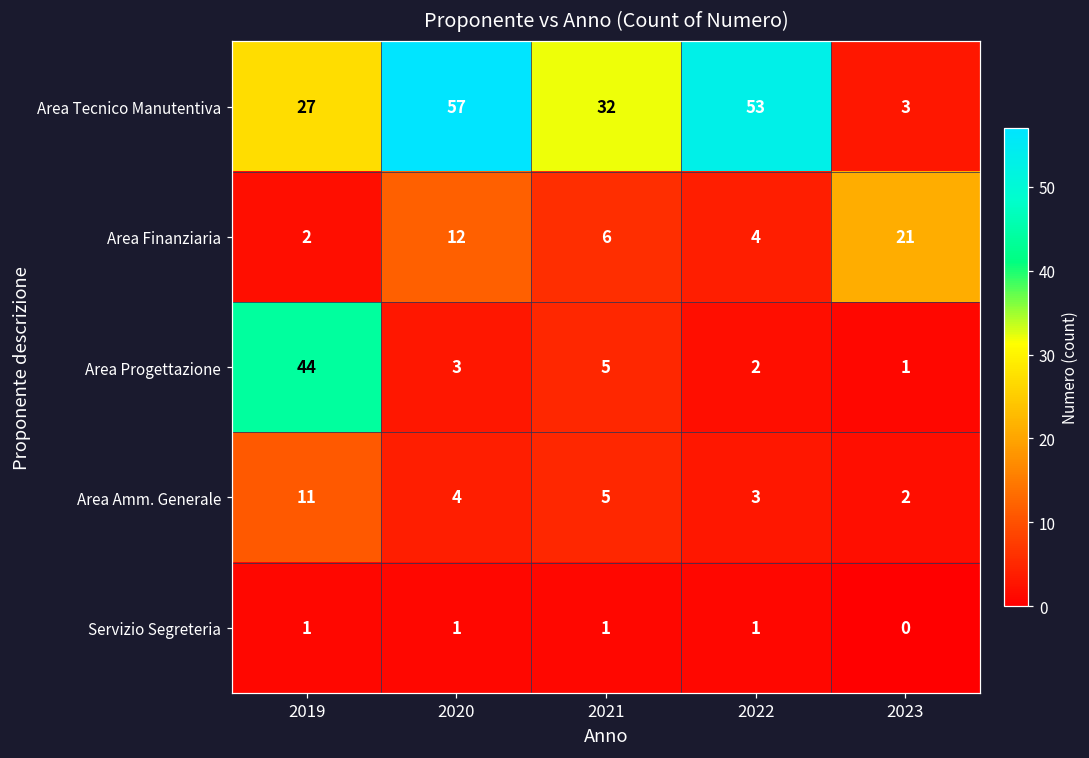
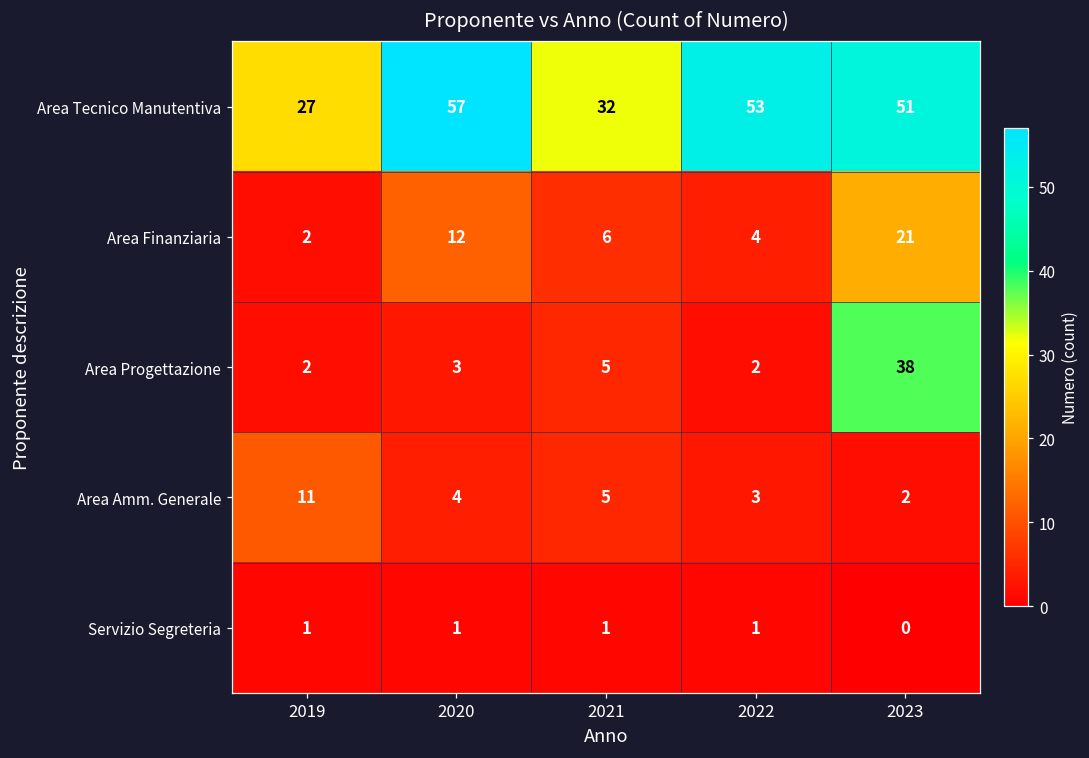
  {
    "Area Tecnico Manutentiva": {
      "2019": 27,
      "2020": 57,
      "2021": 32,
      "2022": 53,
-     "2023": 3
+     "2023": 51
    },
    "Area Finanziaria": {
      "2019": 2,
      "2020": 12,
      "2021": 6,
      "2022": 4,
      "2023": 21
    },
    "Area Progettazione": {
-     "2019": 44,
+     "2019": 2,
      "2020": 3,
      "2021": 5,
      "2022": 2,
-     "2023": 1
+     "2023": 38
    },
    "Area Amm. Generale": {
      "2019": 11,
      "2020": 4,
      "2021": 5,
      "2022": 3,
      "2023": 2
    },
    "Servizio Segreteria": {
      "2019": 1,
      "2020": 1,
      "2021": 1,
      "2022": 1,
      "2023": 0
    }
  }
